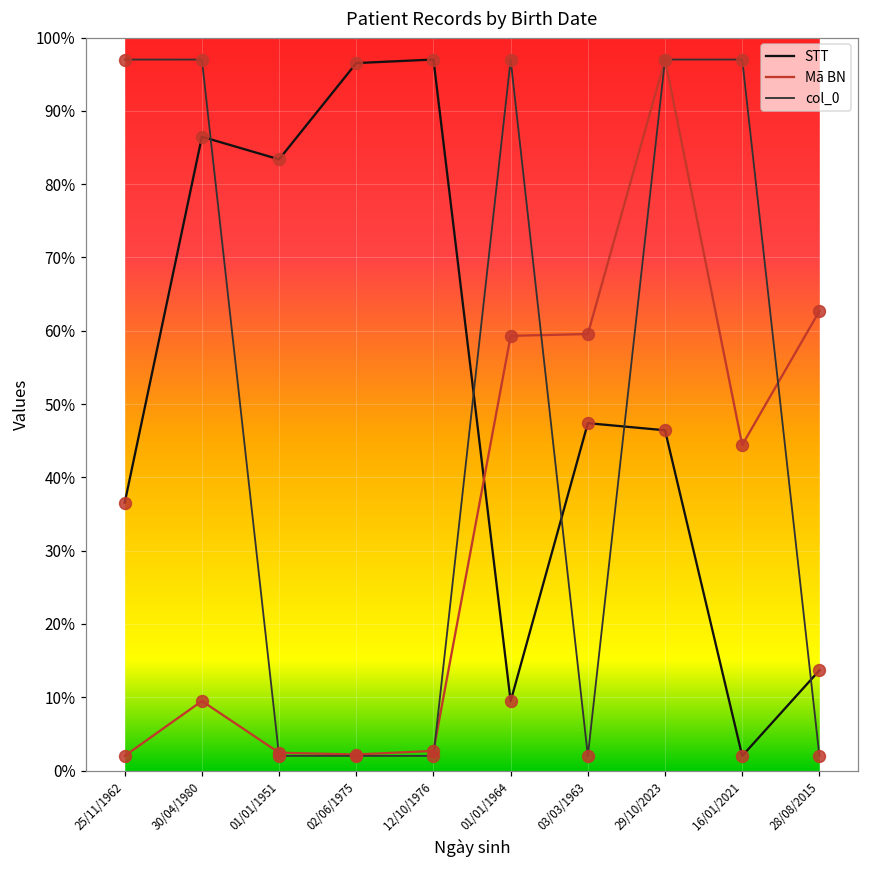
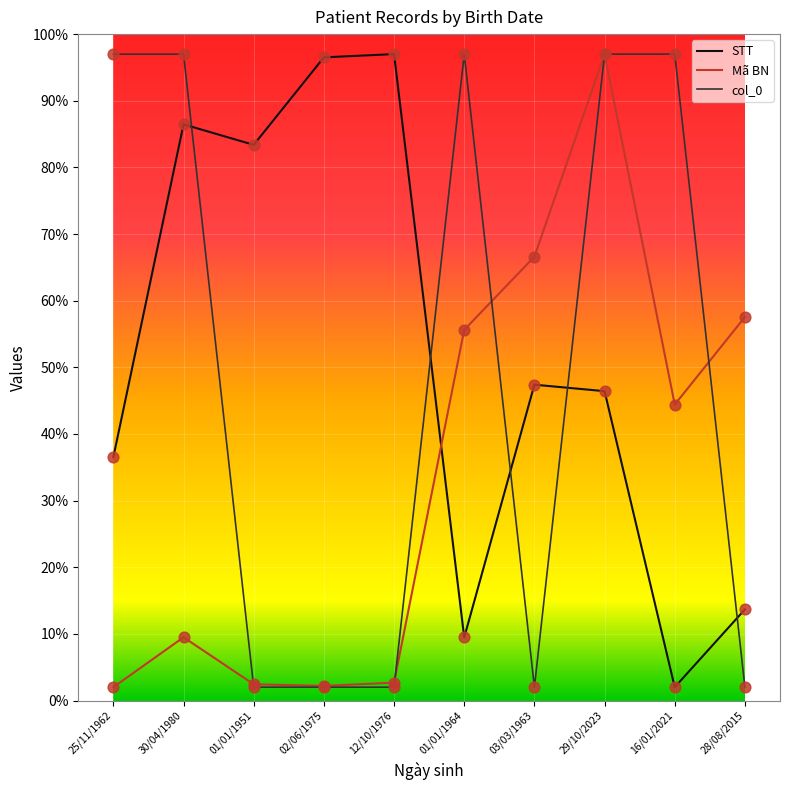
  {
    "Mã BN": {
      "25/11/1962": "2%",
      "30/04/1980": "9%",
      "01/01/1951": "2%",
      "12/10/1976": "3%",
-     "01/01/1964": "59%",
-     "03/03/1963": "60%",
+     "01/01/1964": "56%",
+     "03/03/1963": "67%",
      "16/01/2021": "44%",
-     "28/08/2015": "63%"
+     "28/08/2015": "58%"
    }
  }
